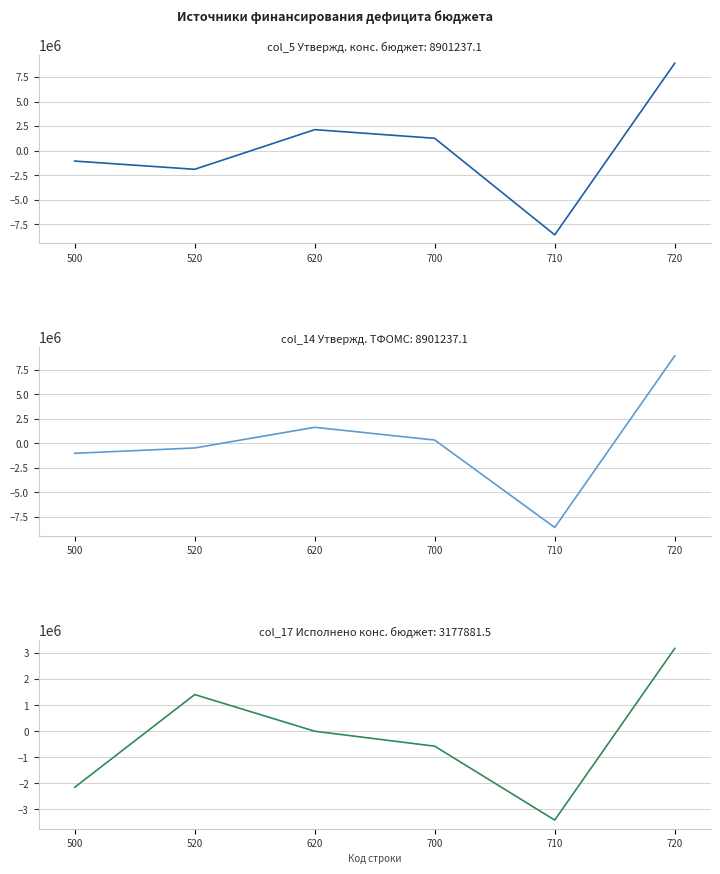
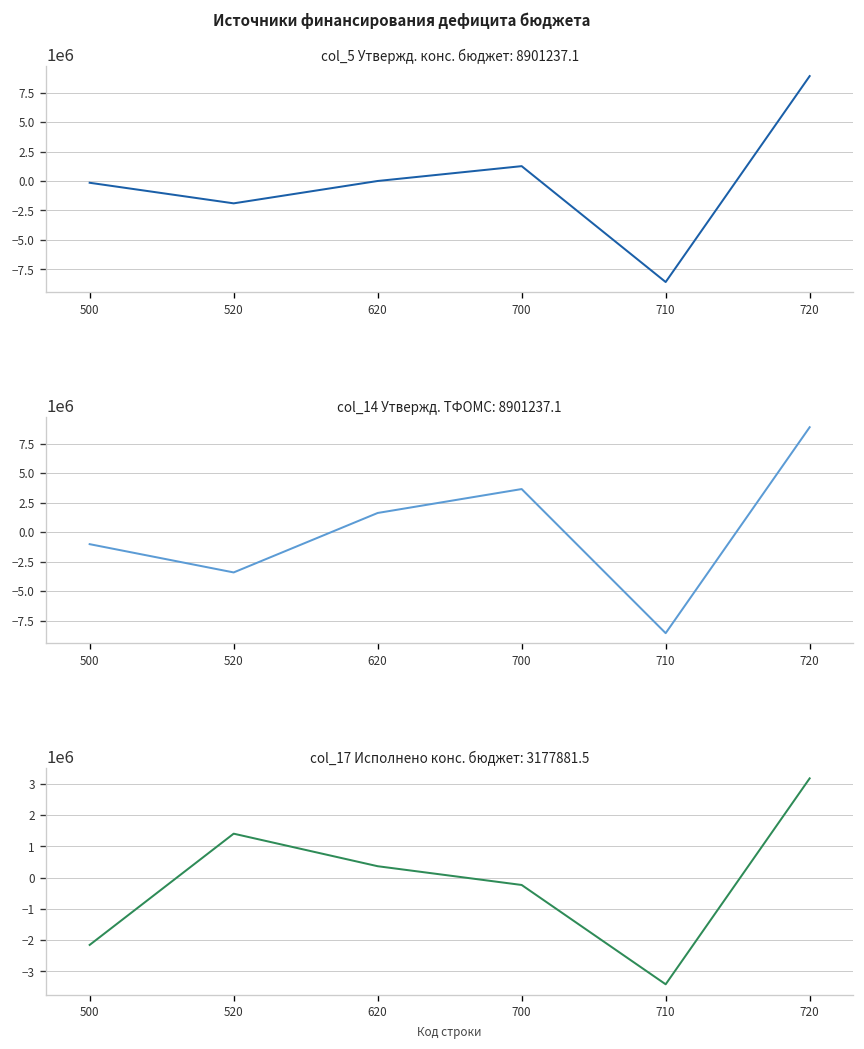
  {
    "col_5 Утвержд. конс. бюджет: 8901237.1": {
-     "500": -1000000,
+     "500": 0,
      "520": -2000000,
-     "620": 2000000,
+     "620": 0,
      "700": 1000000,
      "710": -9000000,
      "720": 9000000
    },
    "col_14 Утвержд. ТФОМС: 8901237.1": {
      "500": -1000000,
-     "520": 0,
+     "520": -3000000,
      "620": 2000000,
-     "700": 0,
+     "700": 4000000,
      "710": -9000000,
      "720": 9000000
    },
    "col_17 Исполнено конс. бюджет: 3177881.5": {
      "500": -2200000,
      "520": 1400000,
-     "620": 0,
-     "700": -600000,
+     "620": 400000,
+     "700": -200000,
      "710": -3400000,
      "720": 3200000
    }
  }
